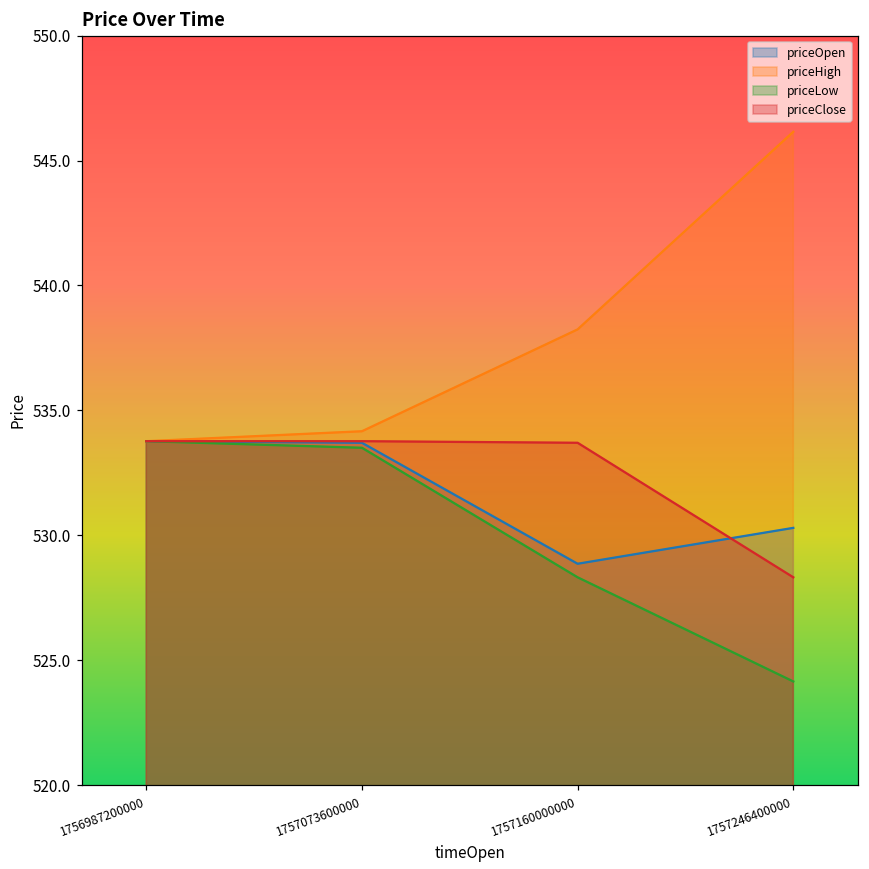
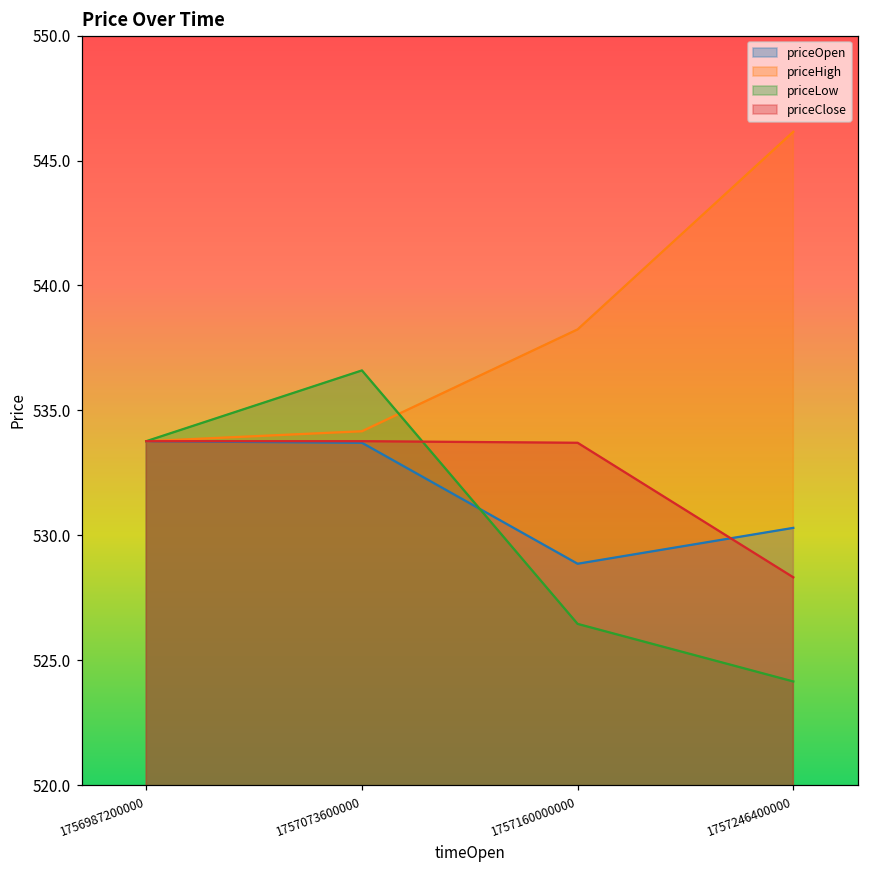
  {
    "priceOpen": {
      "1757160000000": 528.9,
      "1757246400000": 530.3
    },
    "priceLow": {
-     "1757073600000": 533.5,
-     "1757160000000": 528.3,
+     "1757073600000": 536.6,
+     "1757160000000": 526.5,
      "1757246400000": 524.2
    }
  }
